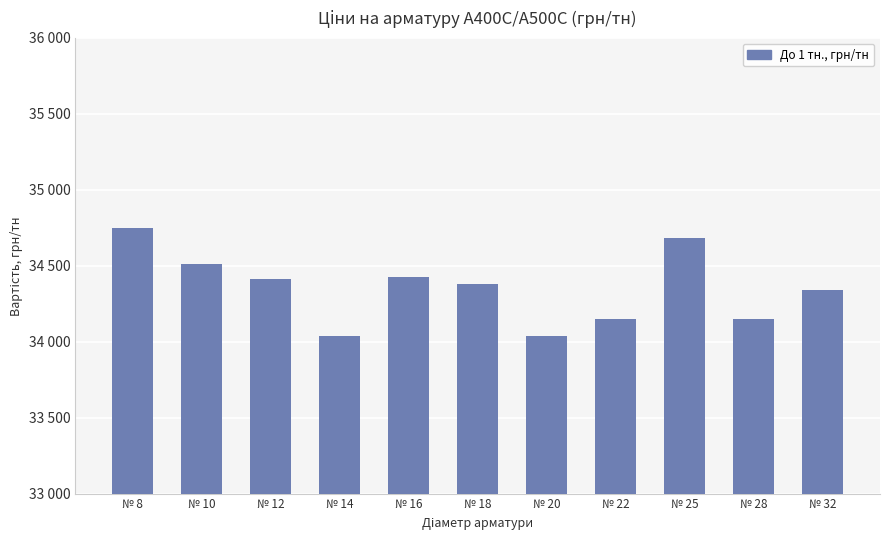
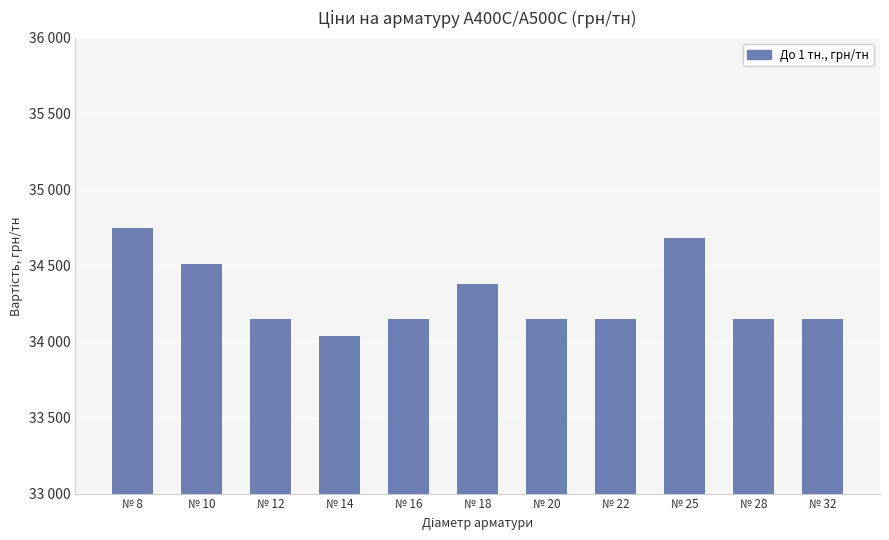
  {
    "№ 8": 34750,
    "№ 10": 34510,
-   "№ 12": 34410,
+   "№ 12": 34150,
    "№ 14": 34040,
-   "№ 16": 34430,
+   "№ 16": 34150,
    "№ 18": 34380,
-   "№ 20": 34040,
+   "№ 20": 34150,
    "№ 22": 34150,
    "№ 25": 34680,
    "№ 28": 34150,
-   "№ 32": 34340
+   "№ 32": 34150
  }
